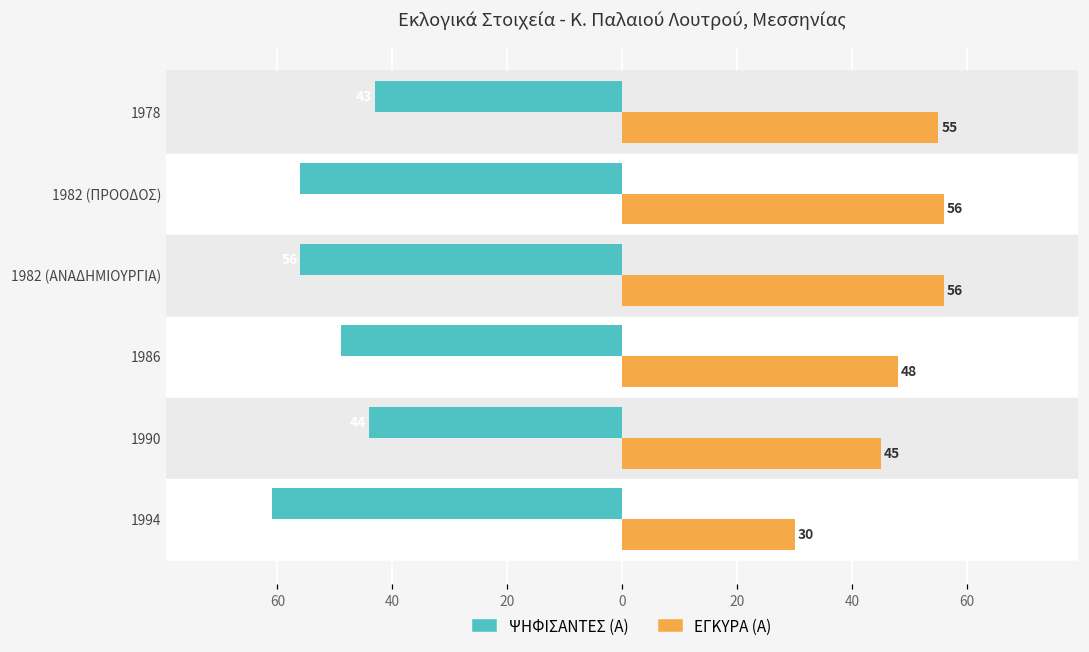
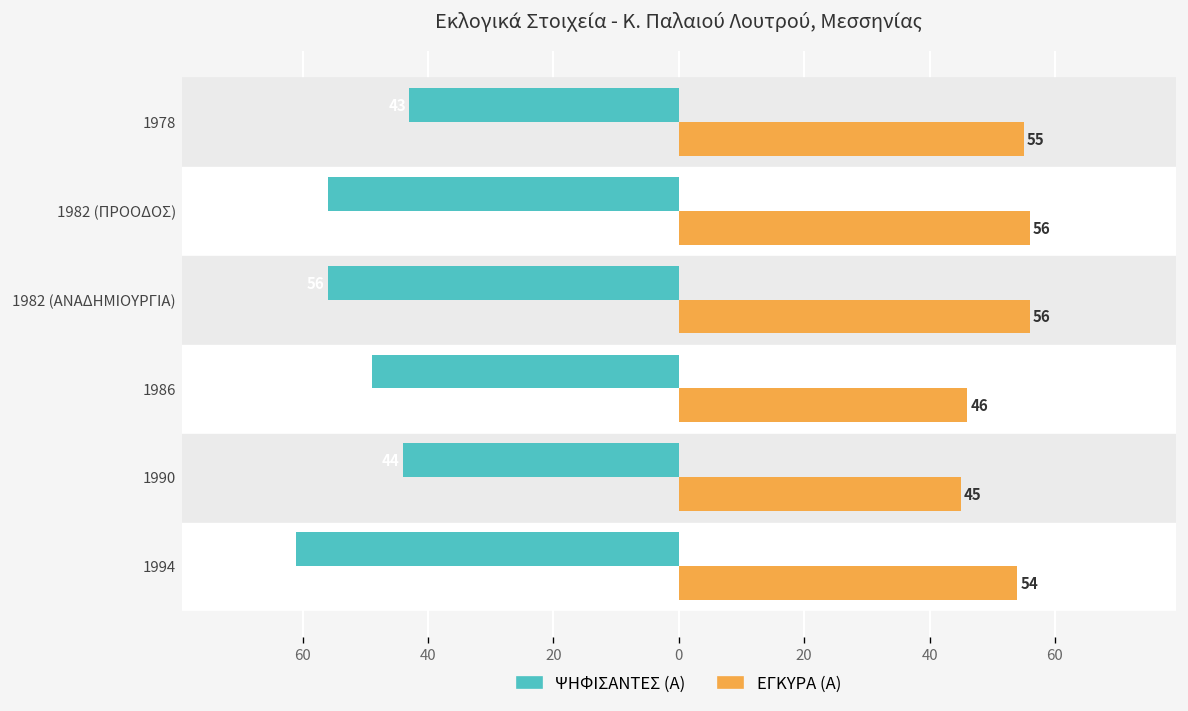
  {
    "ΕΓΚΥΡΑ (Α)": {
      "1978": 55,
      "1982 (ΠΡΟΟΔΟΣ)": 56,
      "1982 (ΑΝΑΔΗΜΙΟΥΡΓΙΑ)": 56,
-     "1986": 48,
+     "1986": 46,
      "1990": 45,
-     "1994": 30
+     "1994": 54
    }
  }
